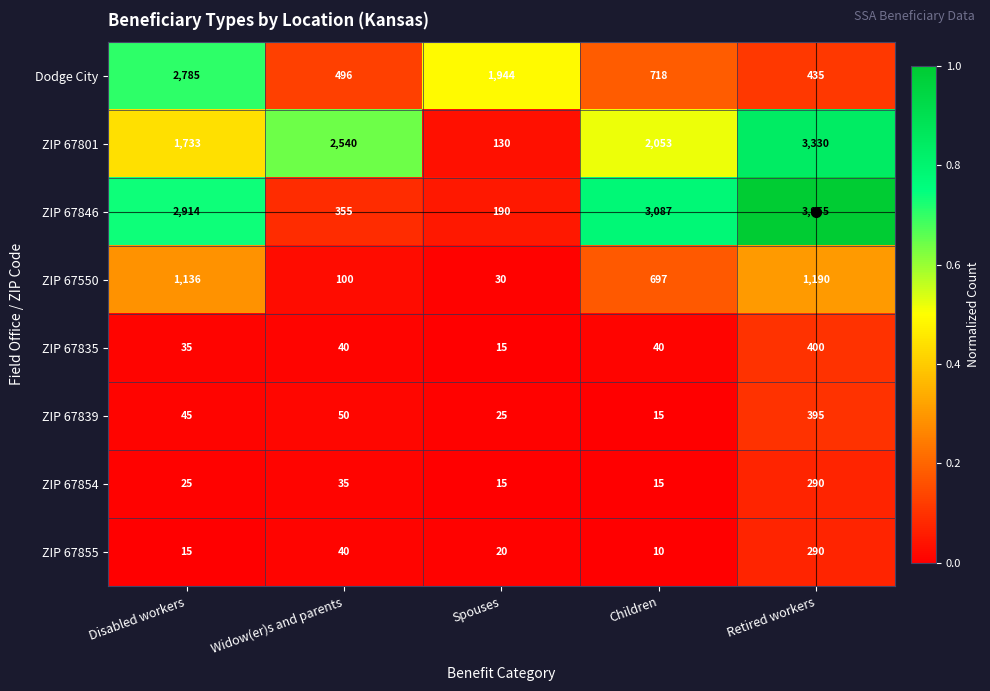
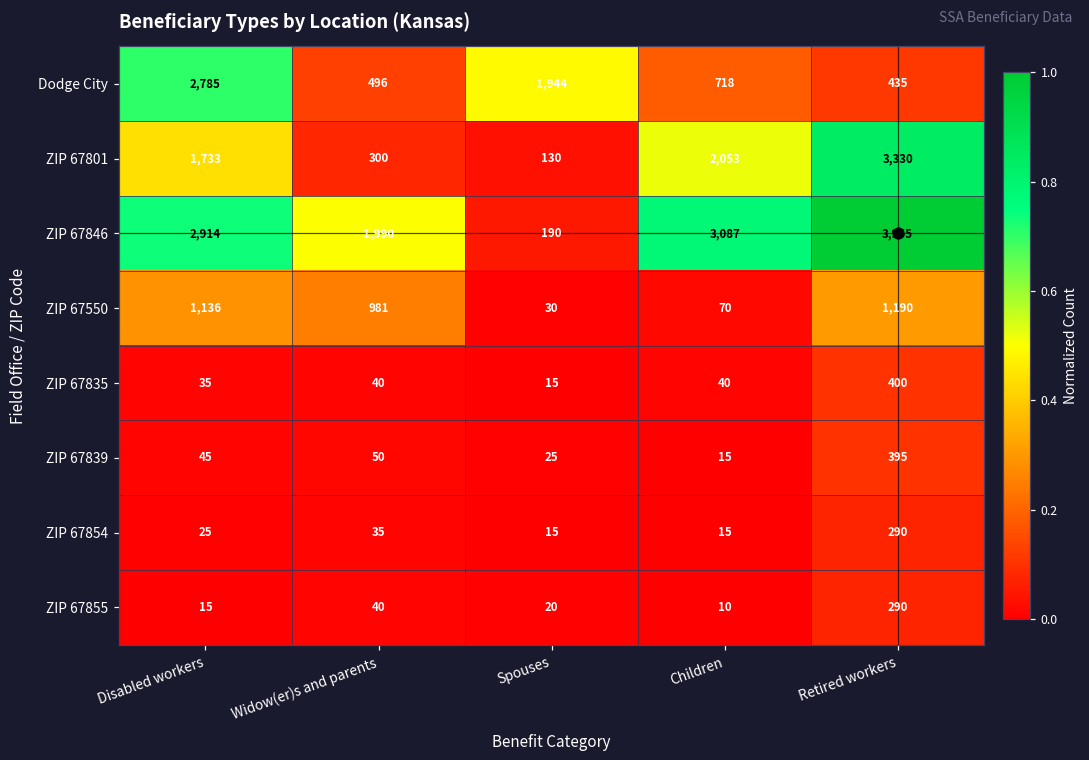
  {
    "Dodge City": {
      "Disabled workers": "2,785",
      "Widow(er)s and parents": "496",
      "Spouses": "1,944",
      "Children": "718",
      "Retired workers": "435"
    },
    "ZIP 67801": {
      "Disabled workers": "1,733",
-     "Widow(er)s and parents": "2,540",
+     "Widow(er)s and parents": "300",
      "Spouses": "130",
      "Children": "2,053",
      "Retired workers": "3,330"
    },
    "ZIP 67846": {
      "Disabled workers": "2,914",
-     "Widow(er)s and parents": "355",
+     "Widow(er)s and parents": "1,990",
      "Spouses": "190",
      "Children": "3,087"
    },
    "ZIP 67550": {
      "Disabled workers": "1,136",
-     "Widow(er)s and parents": "100",
+     "Widow(er)s and parents": "981",
      "Spouses": "30",
-     "Children": "697",
+     "Children": "70",
      "Retired workers": "1,190"
    },
    "ZIP 67835": {
      "Disabled workers": "35",
      "Widow(er)s and parents": "40",
      "Spouses": "15",
      "Children": "40",
      "Retired workers": "400"
    },
    "ZIP 67839": {
      "Disabled workers": "45",
      "Widow(er)s and parents": "50",
      "Spouses": "25",
      "Children": "15",
      "Retired workers": "395"
    },
    "ZIP 67854": {
      "Disabled workers": "25",
      "Widow(er)s and parents": "35",
      "Spouses": "15",
      "Children": "15",
      "Retired workers": "290"
    },
    "ZIP 67855": {
      "Disabled workers": "15",
      "Widow(er)s and parents": "40",
      "Spouses": "20",
      "Children": "10",
      "Retired workers": "290"
    }
  }
